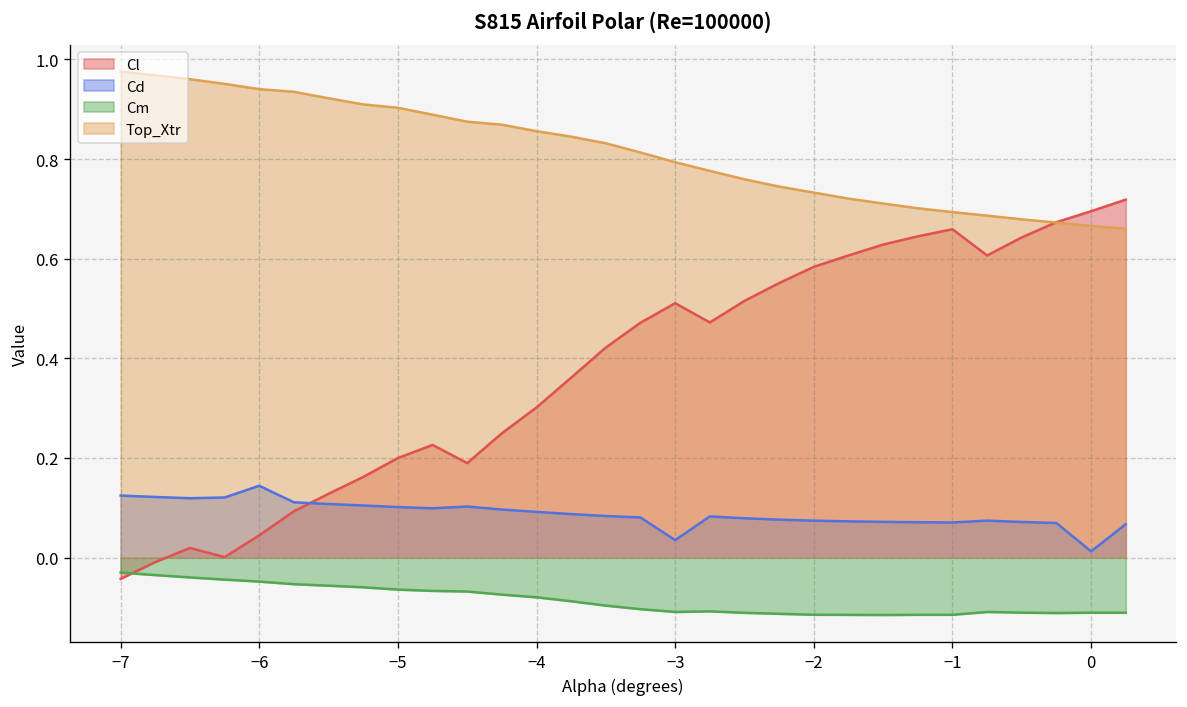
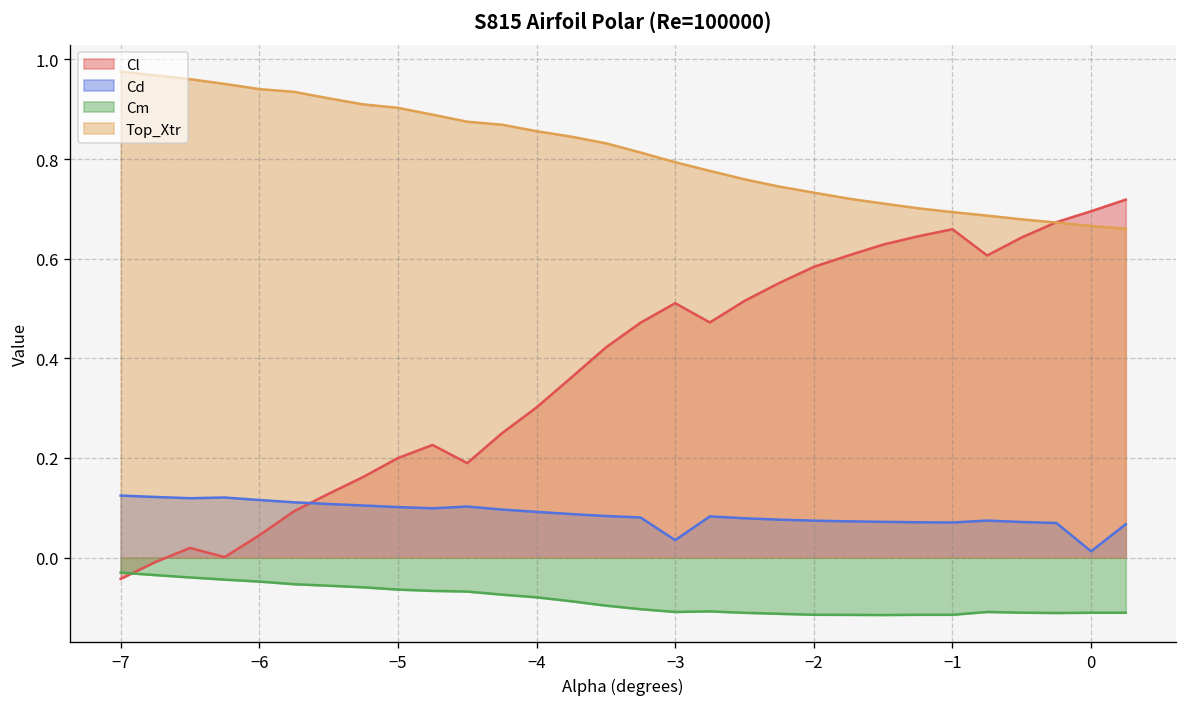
  {
    "Cd": {
      "−7": 0.12,
-     "−6": 0.14,
+     "−6": 0.12,
      "−5": 0.10,
      "−4": 0.09,
      "−3": 0.04,
      "−2": 0.07,
      "−1": 0.07,
      "0": 0.01
    }
  }
